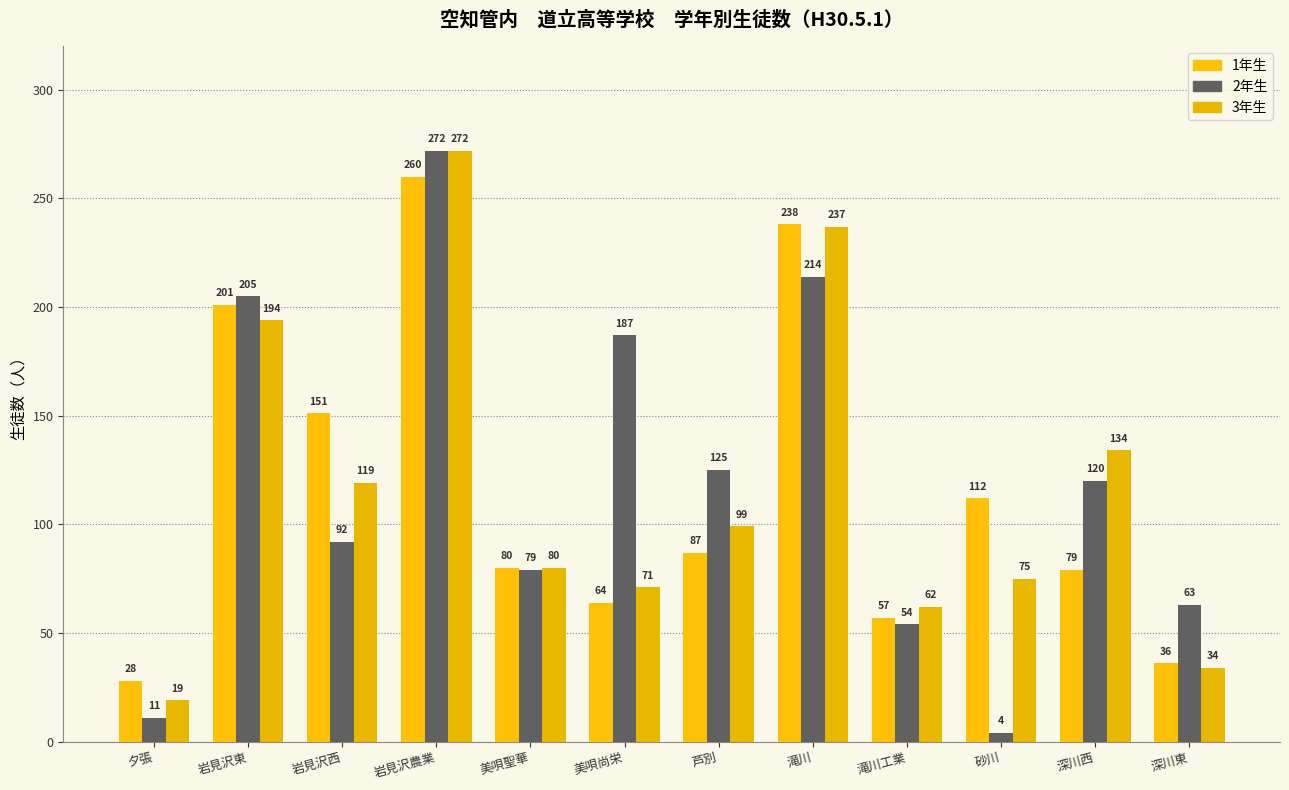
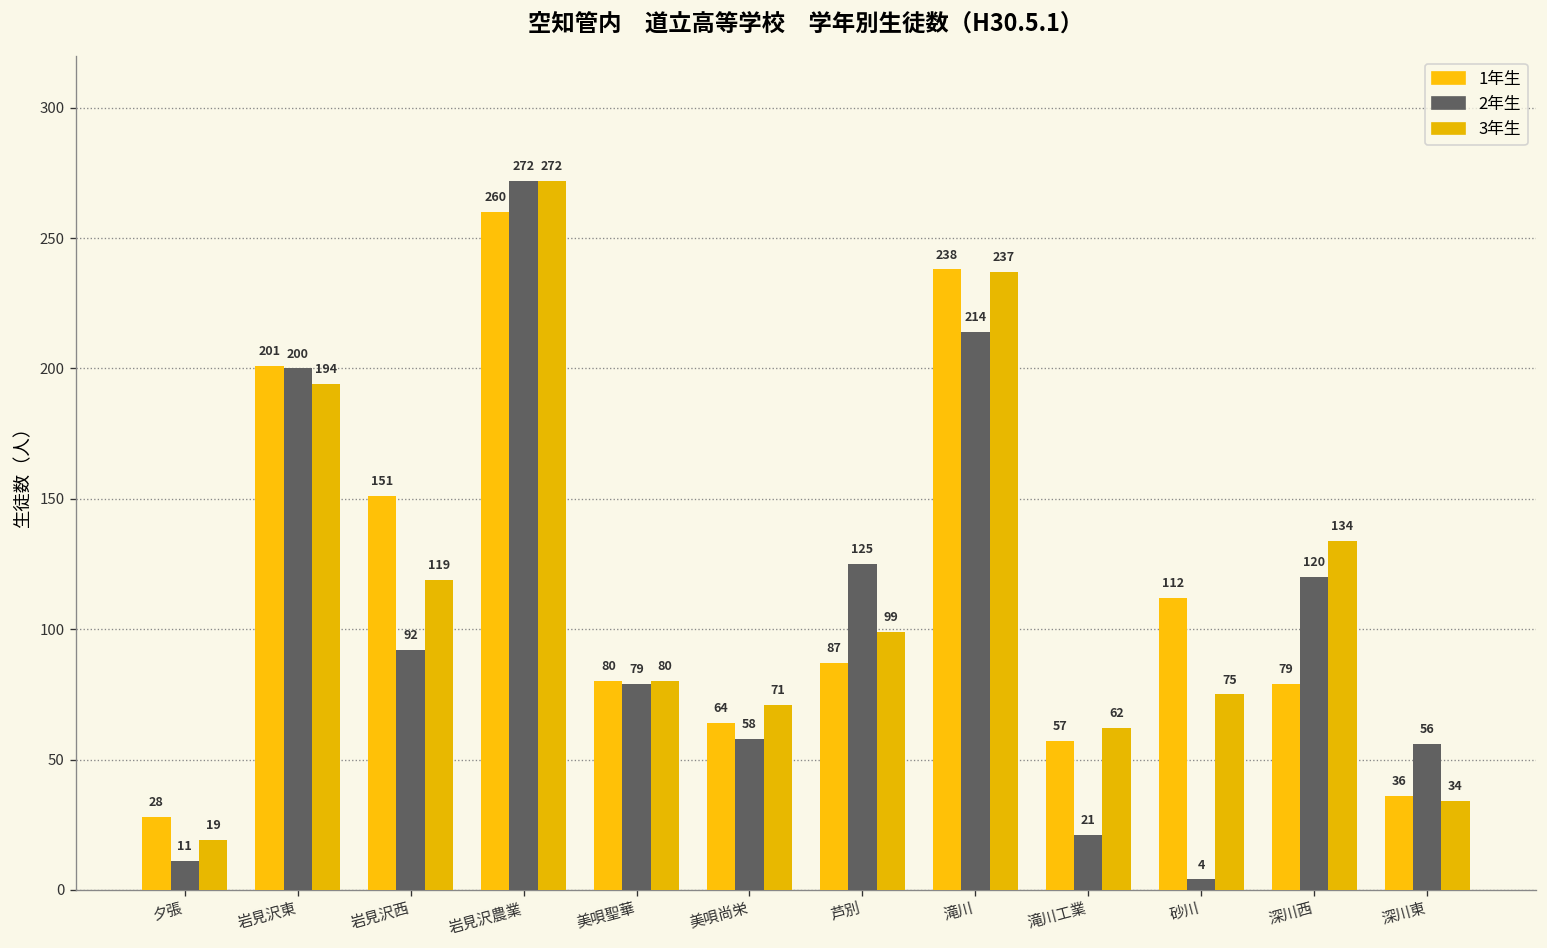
  {
    "2年生": {
      "夕張": 11,
-     "岩見沢東": 205,
+     "岩見沢東": 200,
      "岩見沢西": 92,
      "岩見沢農業": 272,
      "美唄聖華": 79,
-     "美唄尚栄": 187,
+     "美唄尚栄": 58,
      "芦別": 125,
      "滝川": 214,
-     "滝川工業": 54,
+     "滝川工業": 21,
      "砂川": 4,
      "深川西": 120,
-     "深川東": 63
+     "深川東": 56
    }
  }
